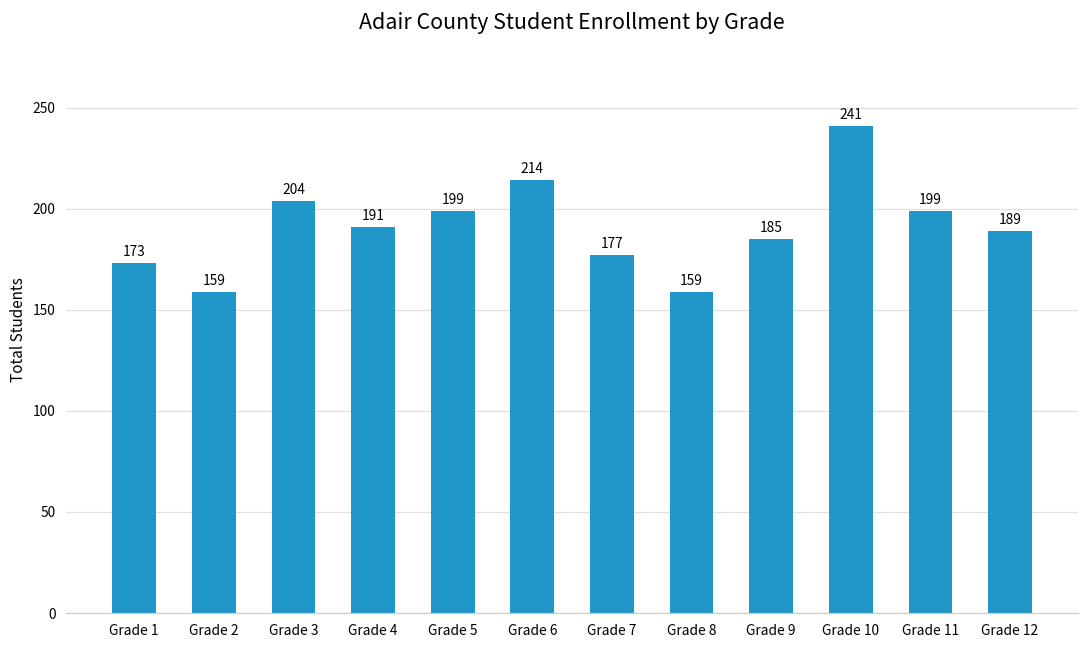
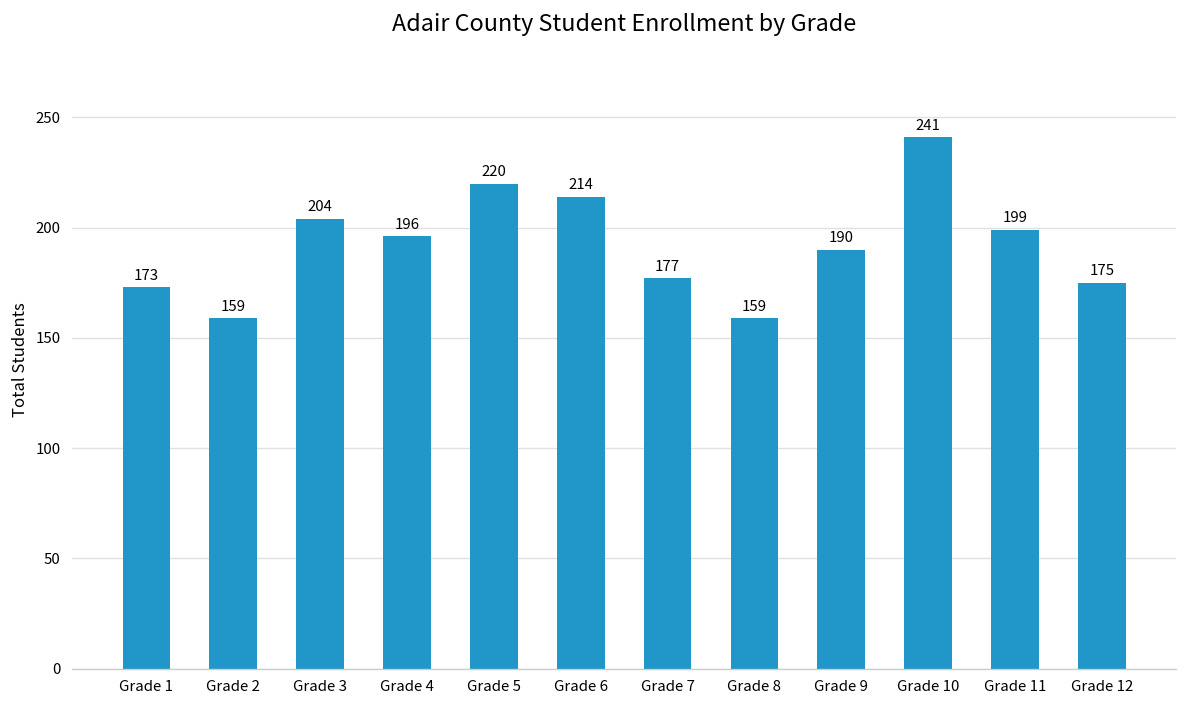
  {
    "Grade 1": 173,
    "Grade 2": 159,
    "Grade 3": 204,
-   "Grade 4": 191,
-   "Grade 5": 199,
+   "Grade 4": 196,
+   "Grade 5": 220,
    "Grade 6": 214,
    "Grade 7": 177,
    "Grade 8": 159,
-   "Grade 9": 185,
+   "Grade 9": 190,
    "Grade 10": 241,
    "Grade 11": 199,
-   "Grade 12": 189
+   "Grade 12": 175
  }
